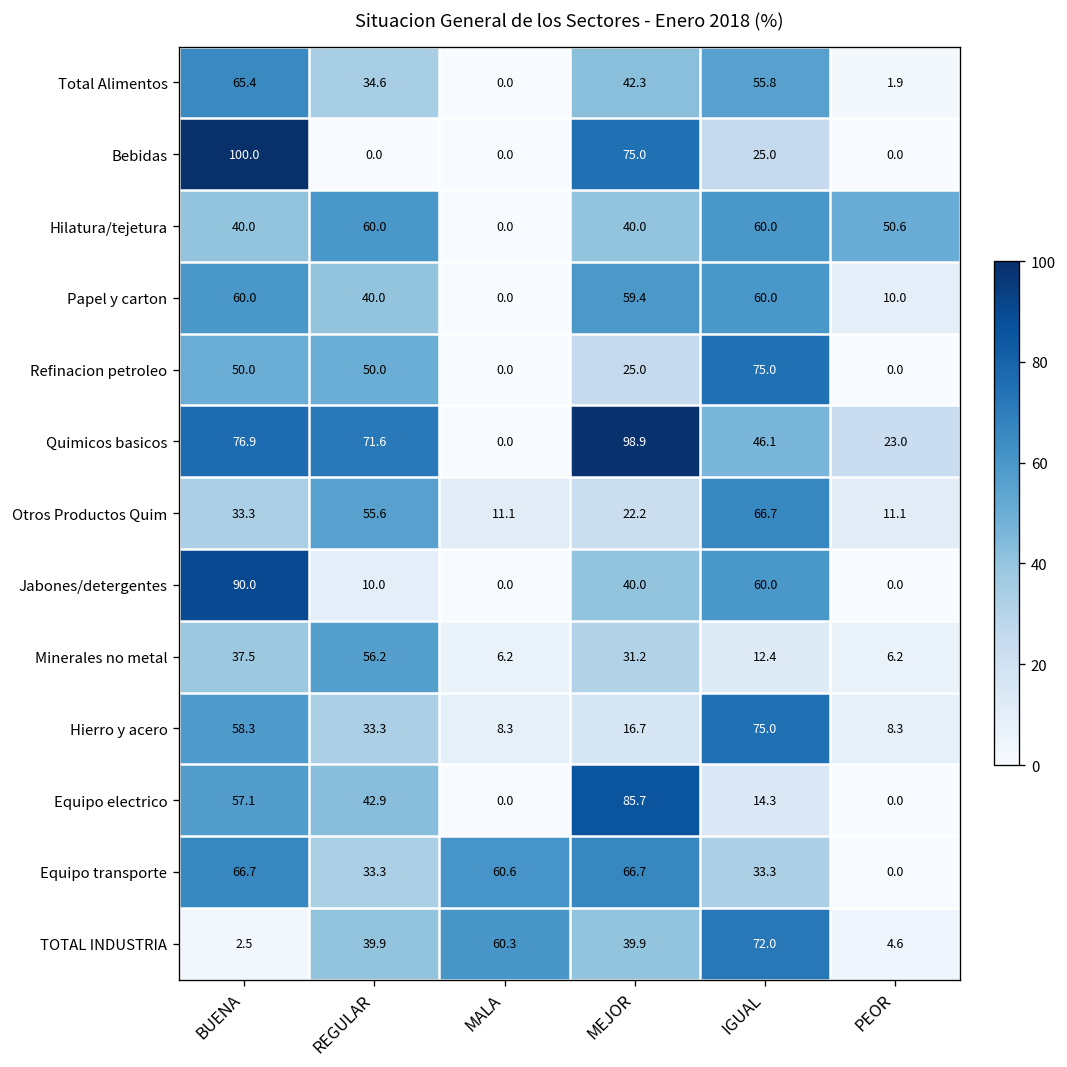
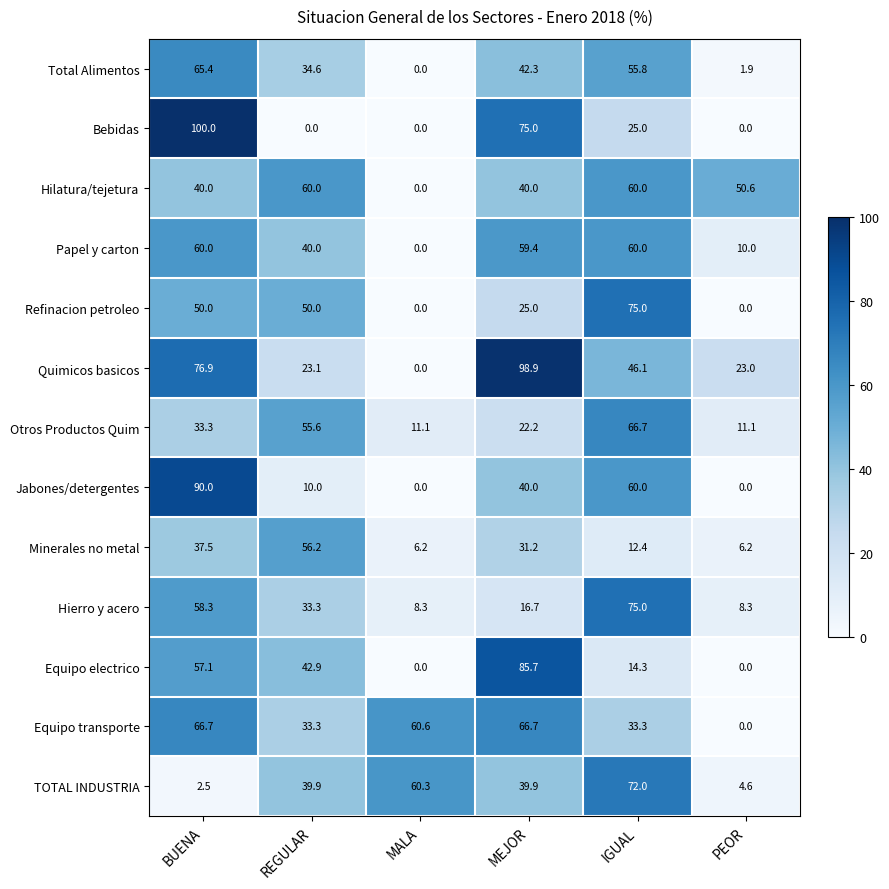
  {
    "Total Alimentos": {
      "BUENA": 65.4,
      "REGULAR": 34.6,
      "MALA": 0.0,
      "MEJOR": 42.3,
      "IGUAL": 55.8,
      "PEOR": 1.9
    },
    "Bebidas": {
      "BUENA": 100.0,
      "REGULAR": 0.0,
      "MALA": 0.0,
      "MEJOR": 75.0,
      "IGUAL": 25.0,
      "PEOR": 0.0
    },
    "Hilatura/tejetura": {
      "BUENA": 40.0,
      "REGULAR": 60.0,
      "MALA": 0.0,
      "MEJOR": 40.0,
      "IGUAL": 60.0,
      "PEOR": 50.6
    },
    "Papel y carton": {
      "BUENA": 60.0,
      "REGULAR": 40.0,
      "MALA": 0.0,
      "MEJOR": 59.4,
      "IGUAL": 60.0,
      "PEOR": 10.0
    },
    "Refinacion petroleo": {
      "BUENA": 50.0,
      "REGULAR": 50.0,
      "MALA": 0.0,
      "MEJOR": 25.0,
      "IGUAL": 75.0,
      "PEOR": 0.0
    },
    "Quimicos basicos": {
      "BUENA": 76.9,
-     "REGULAR": 71.6,
+     "REGULAR": 23.1,
      "MALA": 0.0,
      "MEJOR": 98.9,
      "IGUAL": 46.1,
      "PEOR": 23.0
    },
    "Otros Productos Quim": {
      "BUENA": 33.3,
      "REGULAR": 55.6,
      "MALA": 11.1,
      "MEJOR": 22.2,
      "IGUAL": 66.7,
      "PEOR": 11.1
    },
    "Jabones/detergentes": {
      "BUENA": 90.0,
      "REGULAR": 10.0,
      "MALA": 0.0,
      "MEJOR": 40.0,
      "IGUAL": 60.0,
      "PEOR": 0.0
    },
    "Minerales no metal": {
      "BUENA": 37.5,
      "REGULAR": 56.2,
      "MALA": 6.2,
      "MEJOR": 31.2,
      "IGUAL": 12.4,
      "PEOR": 6.2
    },
    "Hierro y acero": {
      "BUENA": 58.3,
      "REGULAR": 33.3,
      "MALA": 8.3,
      "MEJOR": 16.7,
      "IGUAL": 75.0,
      "PEOR": 8.3
    },
    "Equipo electrico": {
      "BUENA": 57.1,
      "REGULAR": 42.9,
      "MALA": 0.0,
      "MEJOR": 85.7,
      "IGUAL": 14.3,
      "PEOR": 0.0
    },
    "Equipo transporte": {
      "BUENA": 66.7,
      "REGULAR": 33.3,
      "MALA": 60.6,
      "MEJOR": 66.7,
      "IGUAL": 33.3,
      "PEOR": 0.0
    },
    "TOTAL INDUSTRIA": {
      "BUENA": 2.5,
      "REGULAR": 39.9,
      "MALA": 60.3,
      "MEJOR": 39.9,
      "IGUAL": 72.0,
      "PEOR": 4.6
    }
  }
